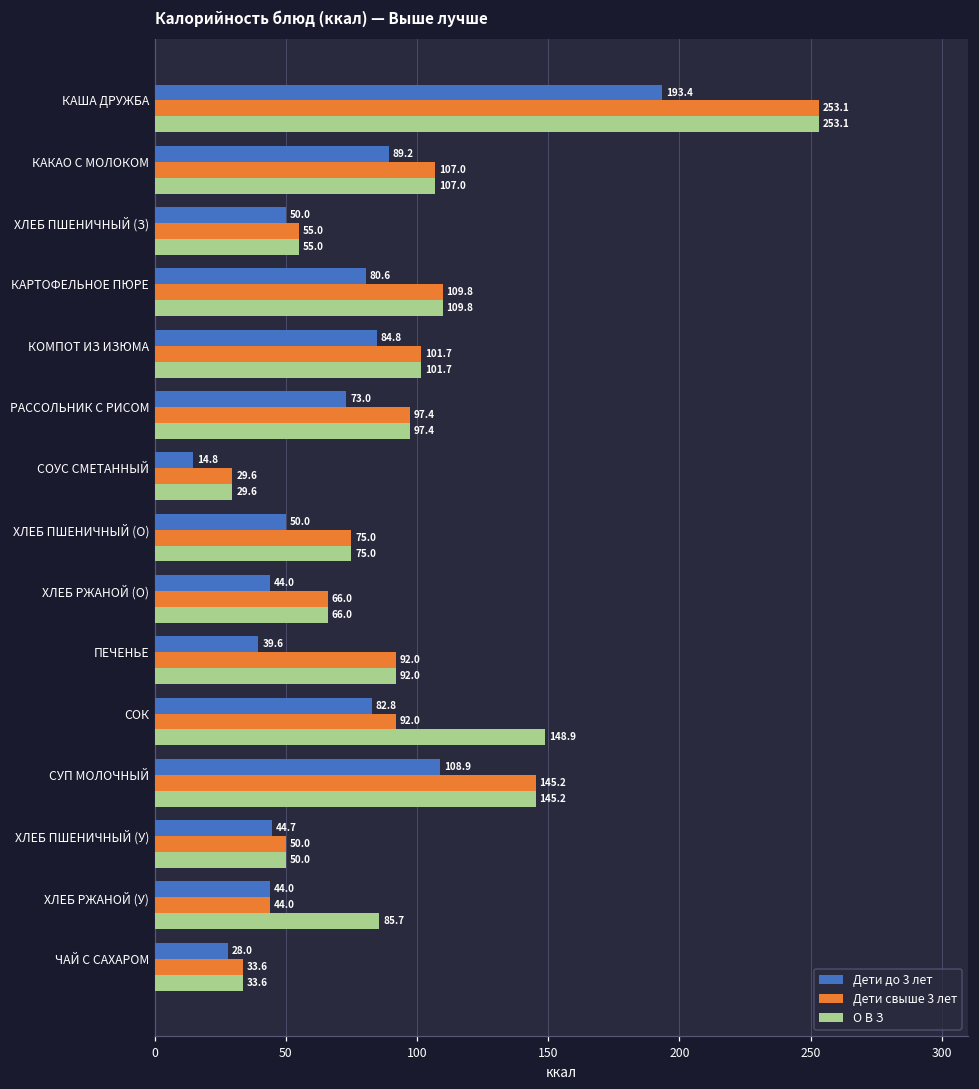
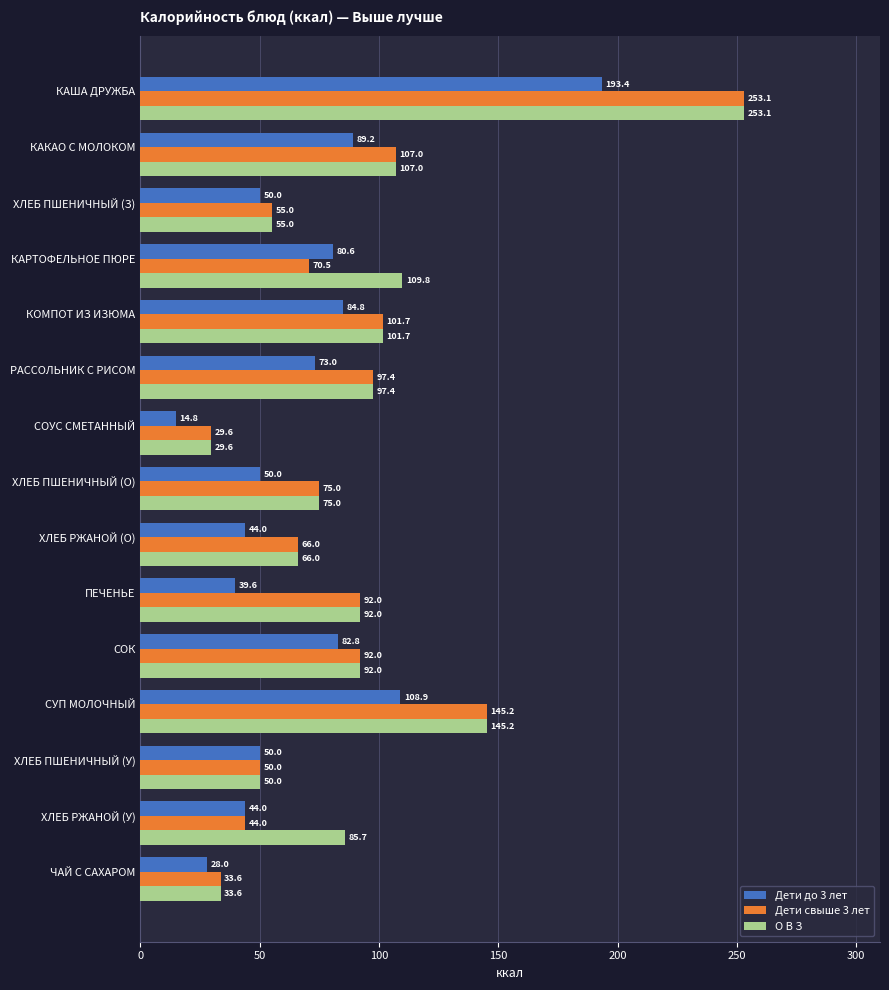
  {
    "Дети до 3 лет": {
      "КАША ДРУЖБА": 193.4,
      "КАКАО С МОЛОКОМ": 89.2,
      "ХЛЕБ ПШЕНИЧНЫЙ (З)": 50.0,
      "КАРТОФЕЛЬНОЕ ПЮРЕ": 80.6,
      "КОМПОТ ИЗ ИЗЮМА": 84.8,
      "РАССОЛЬНИК С РИСОМ": 73.0,
      "СОУС СМЕТАННЫЙ": 14.8,
      "ХЛЕБ ПШЕНИЧНЫЙ (О)": 50.0,
      "ХЛЕБ РЖАНОЙ (О)": 44.0,
      "ПЕЧЕНЬЕ": 39.6,
      "СОК": 82.8,
      "СУП МОЛОЧНЫЙ": 108.9,
-     "ХЛЕБ ПШЕНИЧНЫЙ (У)": 44.7,
+     "ХЛЕБ ПШЕНИЧНЫЙ (У)": 50.0,
      "ХЛЕБ РЖАНОЙ (У)": 44.0,
      "ЧАЙ С САХАРОМ": 28.0
    },
    "Дети свыше 3 лет": {
      "КАША ДРУЖБА": 253.1,
      "КАКАО С МОЛОКОМ": 107.0,
      "ХЛЕБ ПШЕНИЧНЫЙ (З)": 55.0,
-     "КАРТОФЕЛЬНОЕ ПЮРЕ": 109.8,
+     "КАРТОФЕЛЬНОЕ ПЮРЕ": 70.5,
      "КОМПОТ ИЗ ИЗЮМА": 101.7,
      "РАССОЛЬНИК С РИСОМ": 97.4,
      "СОУС СМЕТАННЫЙ": 29.6,
      "ХЛЕБ ПШЕНИЧНЫЙ (О)": 75.0,
      "ХЛЕБ РЖАНОЙ (О)": 66.0,
      "ПЕЧЕНЬЕ": 92.0,
      "СОК": 92.0,
      "СУП МОЛОЧНЫЙ": 145.2,
      "ХЛЕБ ПШЕНИЧНЫЙ (У)": 50.0,
      "ХЛЕБ РЖАНОЙ (У)": 44.0,
      "ЧАЙ С САХАРОМ": 33.6
    },
    "О В З": {
      "КАША ДРУЖБА": 253.1,
      "КАКАО С МОЛОКОМ": 107.0,
      "ХЛЕБ ПШЕНИЧНЫЙ (З)": 55.0,
      "КАРТОФЕЛЬНОЕ ПЮРЕ": 109.8,
      "КОМПОТ ИЗ ИЗЮМА": 101.7,
      "РАССОЛЬНИК С РИСОМ": 97.4,
      "СОУС СМЕТАННЫЙ": 29.6,
      "ХЛЕБ ПШЕНИЧНЫЙ (О)": 75.0,
      "ХЛЕБ РЖАНОЙ (О)": 66.0,
      "ПЕЧЕНЬЕ": 92.0,
-     "СОК": 148.9,
+     "СОК": 92.0,
      "СУП МОЛОЧНЫЙ": 145.2,
      "ХЛЕБ ПШЕНИЧНЫЙ (У)": 50.0,
      "ХЛЕБ РЖАНОЙ (У)": 85.7,
      "ЧАЙ С САХАРОМ": 33.6
    }
  }
